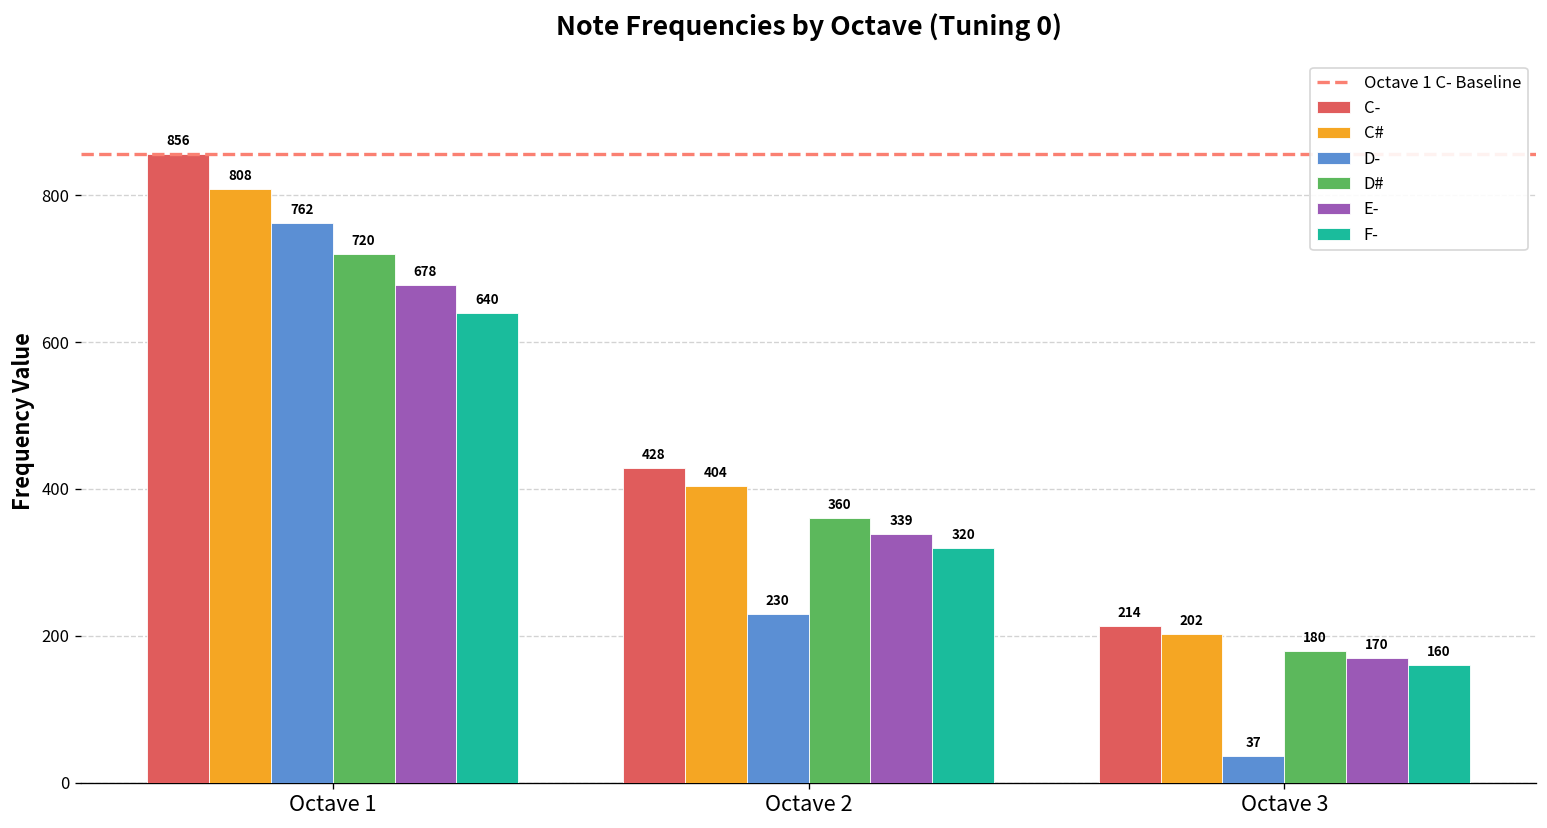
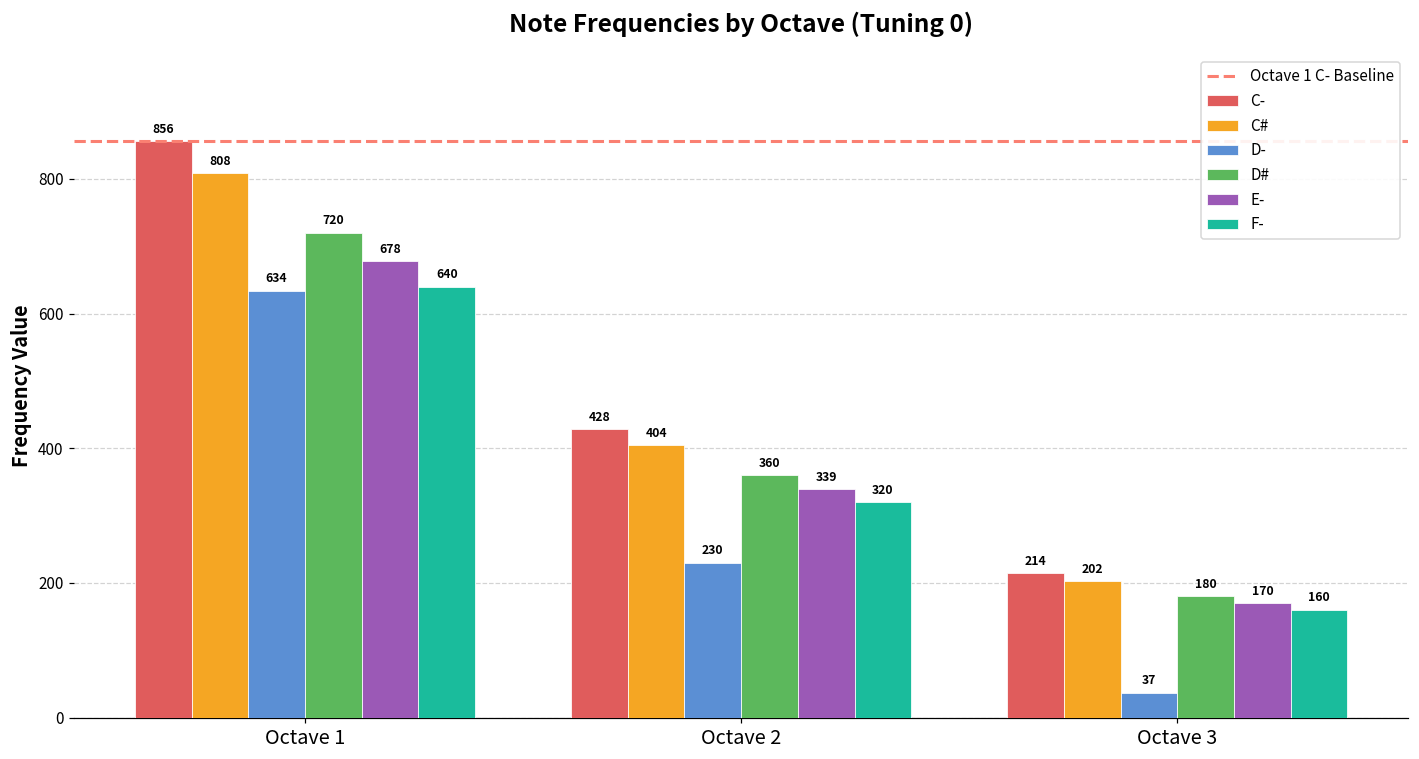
  {
    "C-": {
      "Octave 1": 856,
      "Octave 2": 428,
      "Octave 3": 214
    },
    "C#": {
      "Octave 1": 808,
      "Octave 2": 404,
      "Octave 3": 202
    },
    "D-": {
-     "Octave 1": 762,
+     "Octave 1": 634,
      "Octave 2": 230,
      "Octave 3": 37
    },
    "D#": {
      "Octave 1": 720,
      "Octave 2": 360,
      "Octave 3": 180
    },
    "E-": {
      "Octave 1": 678,
      "Octave 2": 339,
      "Octave 3": 170
    },
    "F-": {
      "Octave 1": 640,
      "Octave 2": 320,
      "Octave 3": 160
    }
  }
